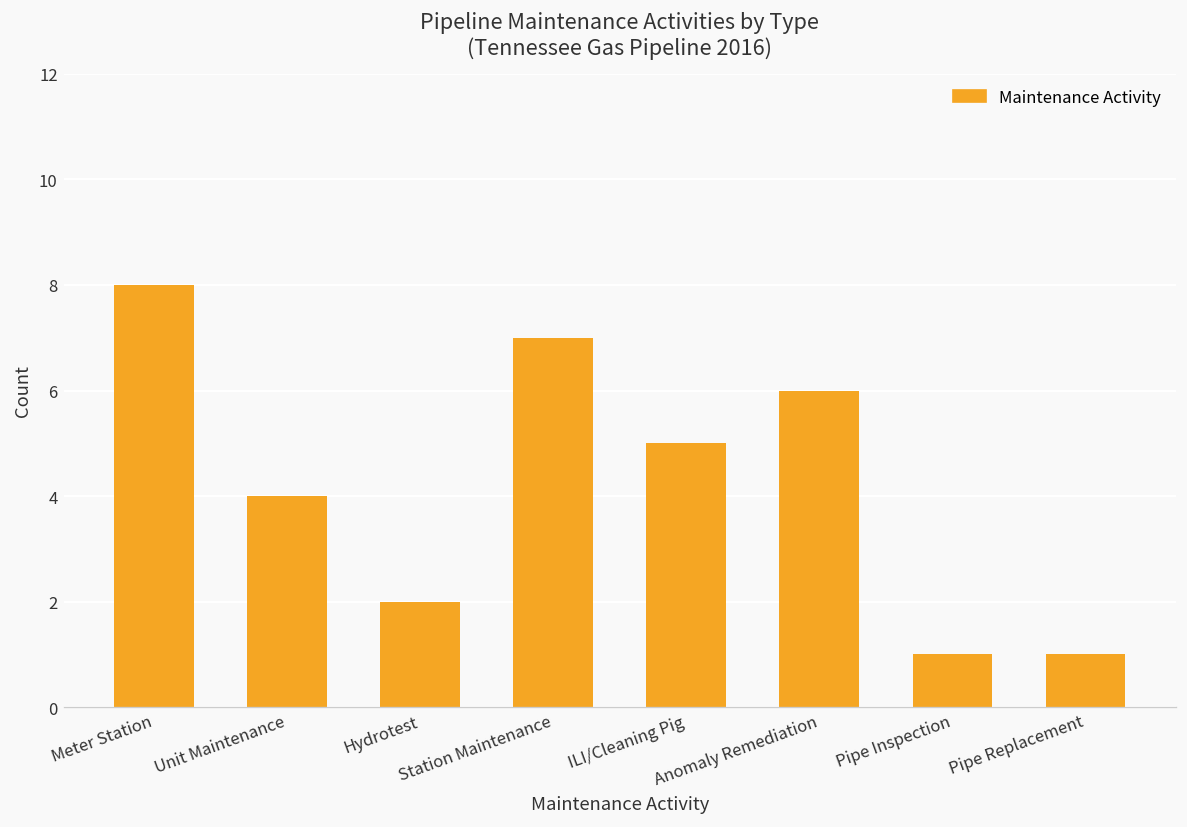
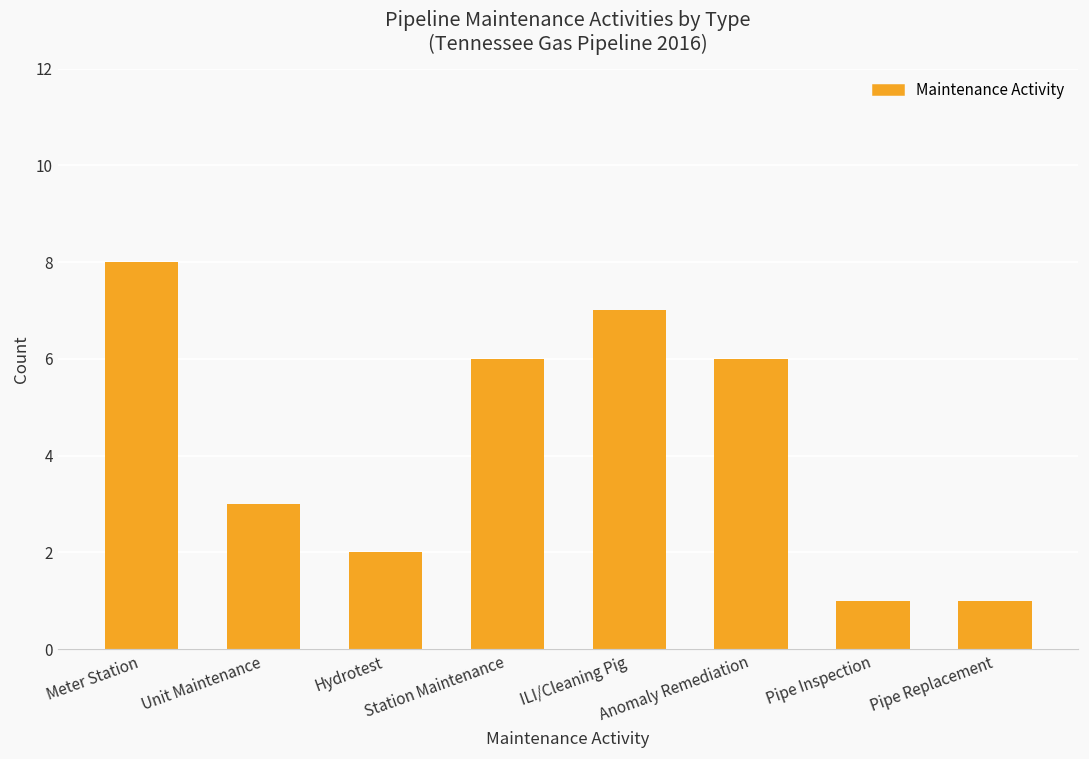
  {
    "Meter Station": 8,
-   "Unit Maintenance": 4,
+   "Unit Maintenance": 3,
    "Hydrotest": 2,
-   "Station Maintenance": 7,
-   "ILI/Cleaning Pig": 5,
+   "Station Maintenance": 6,
+   "ILI/Cleaning Pig": 7,
    "Anomaly Remediation": 6,
    "Pipe Inspection": 1,
    "Pipe Replacement": 1
  }
